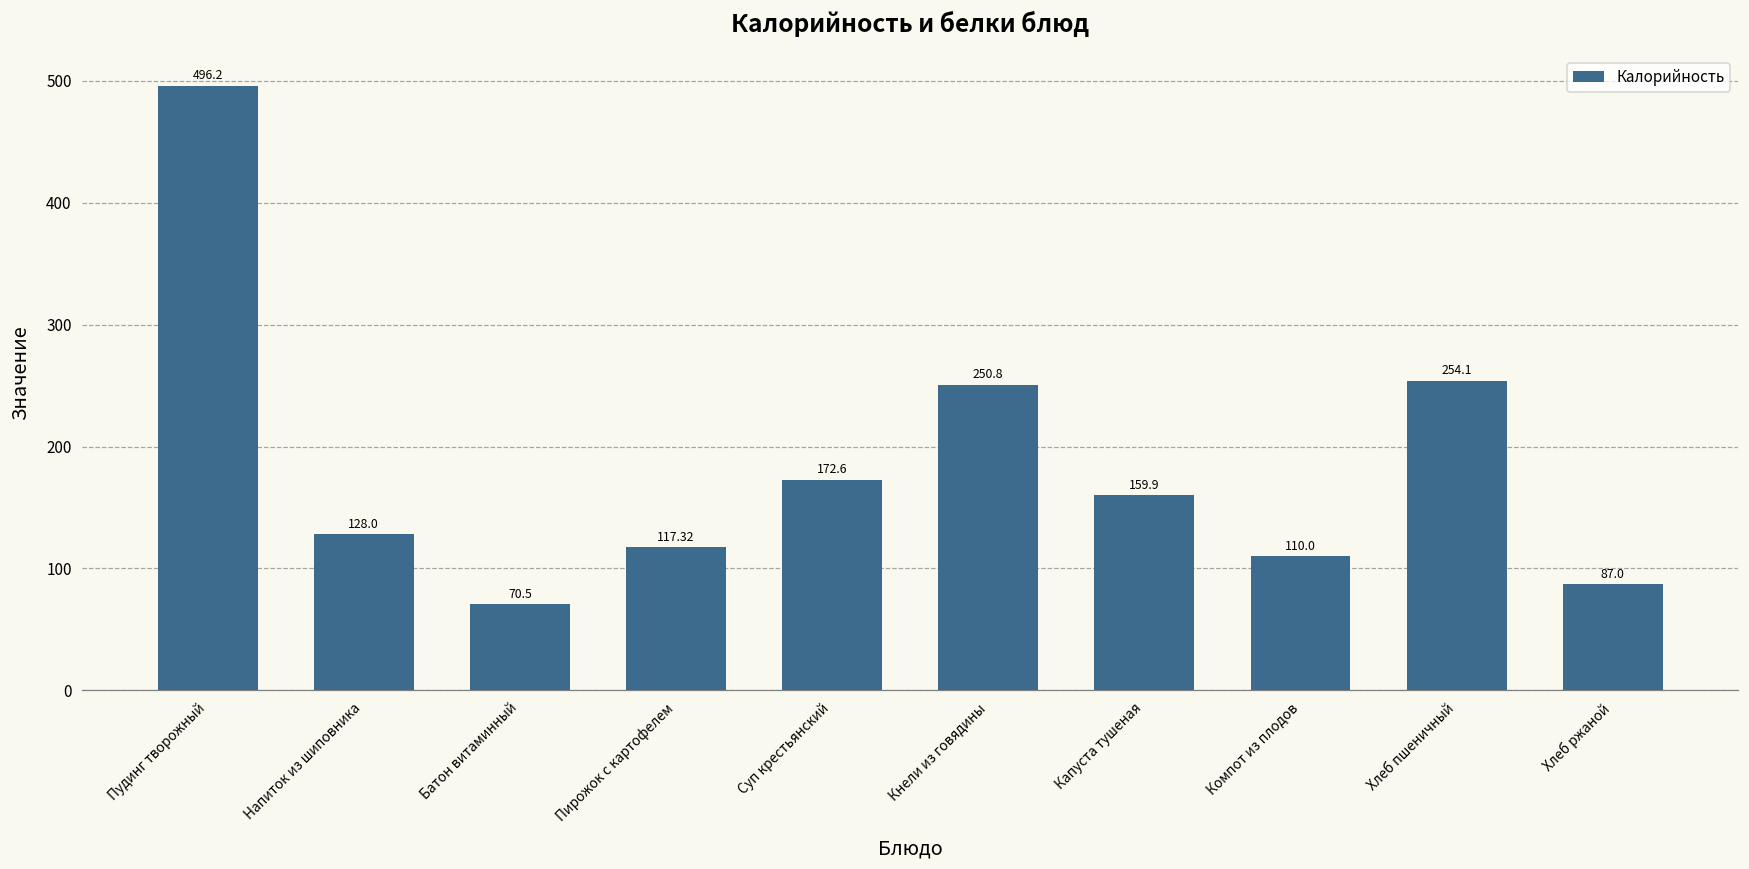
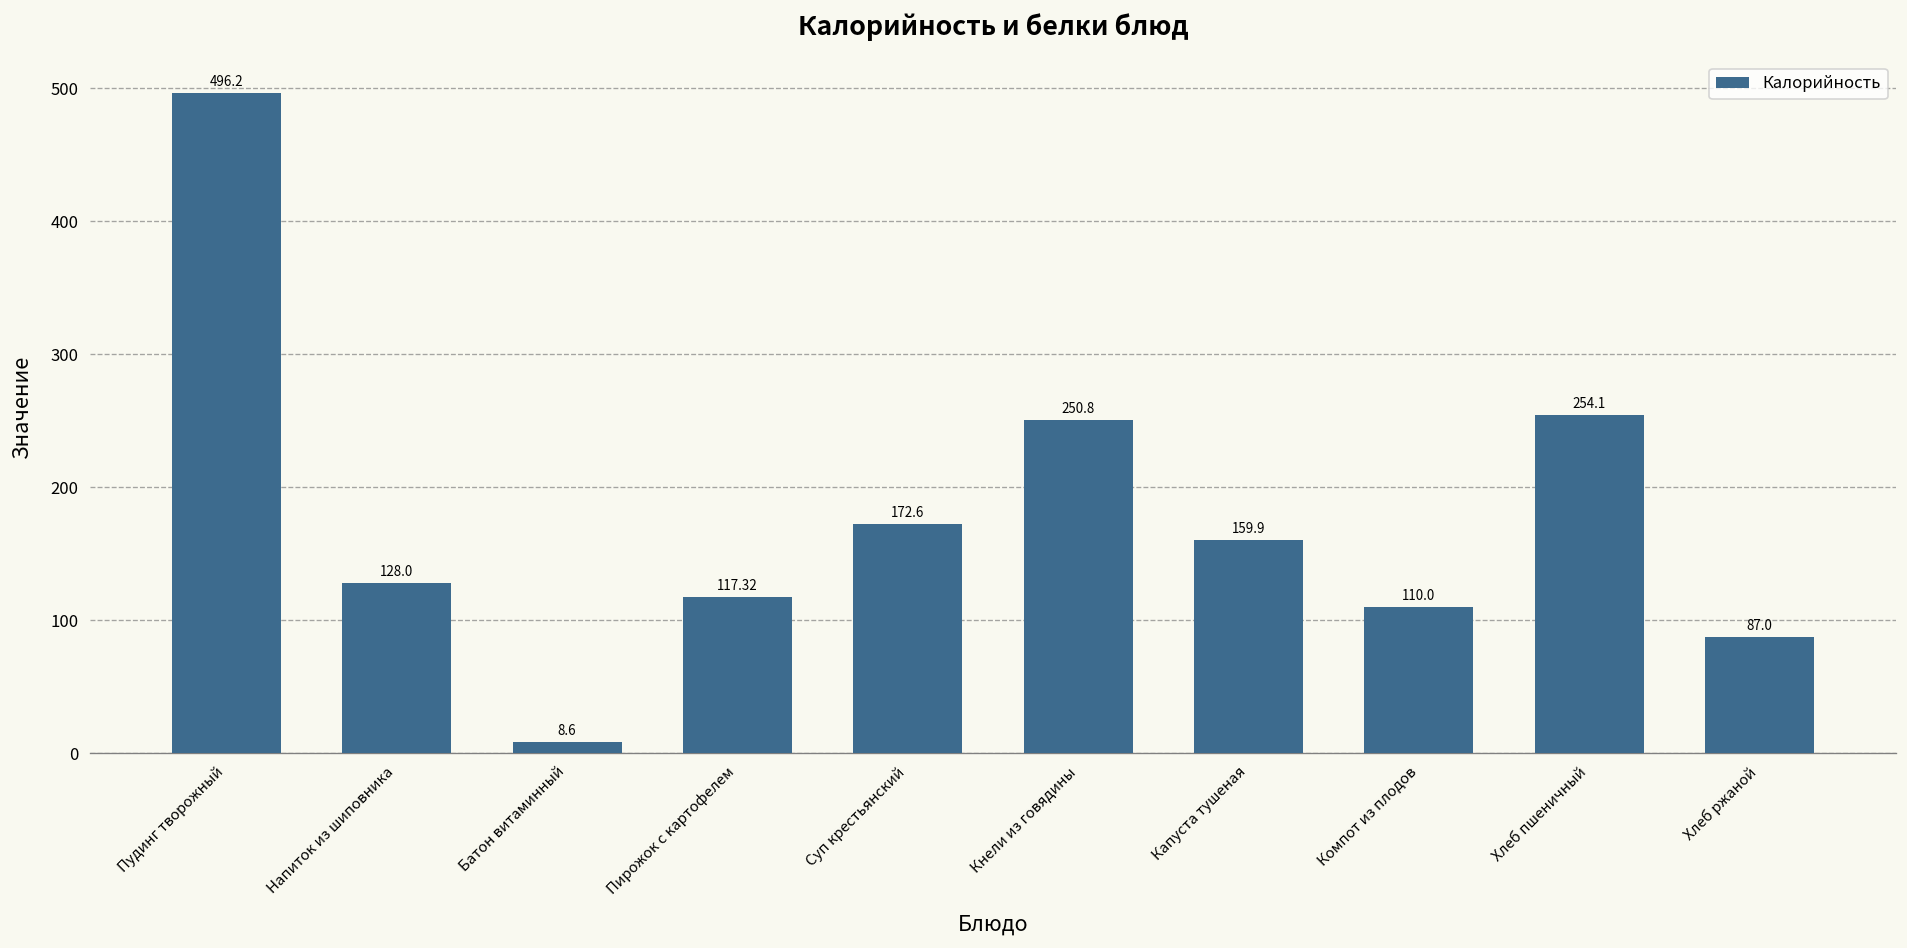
  {
    "Пудинг творожный": 496.2,
    "Напиток из шиповника": 128.0,
-   "Батон витаминный": 70.5,
+   "Батон витаминный": 8.6,
    "Пирожок с картофелем": 117.32,
    "Суп крестьянский": 172.6,
    "Кнели из говядины": 250.8,
    "Капуста тушеная": 159.9,
    "Компот из плодов": 110.0,
    "Хлеб пшеничный": 254.1,
    "Хлеб ржаной": 87.0
  }
